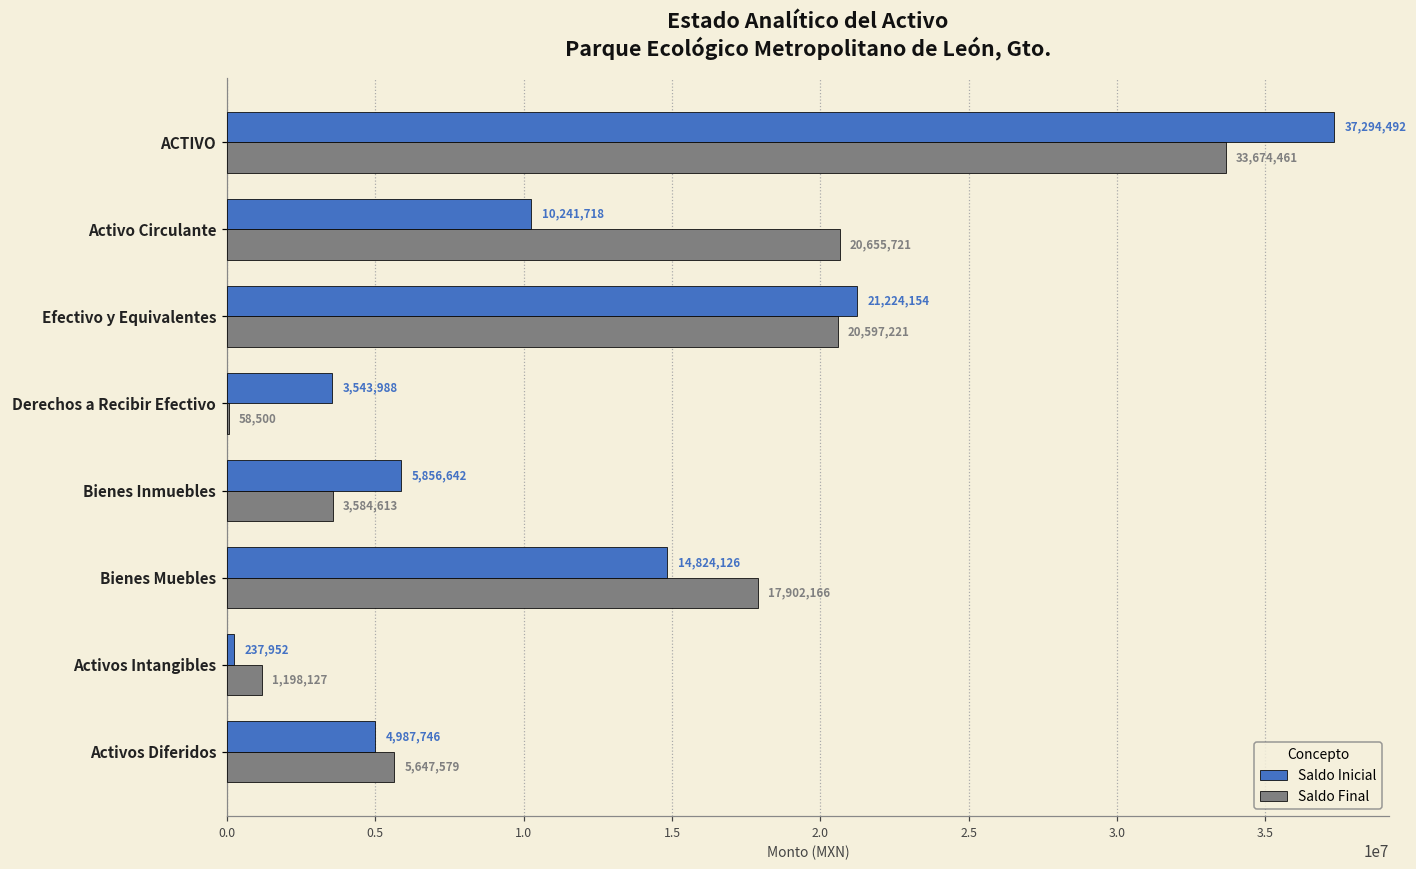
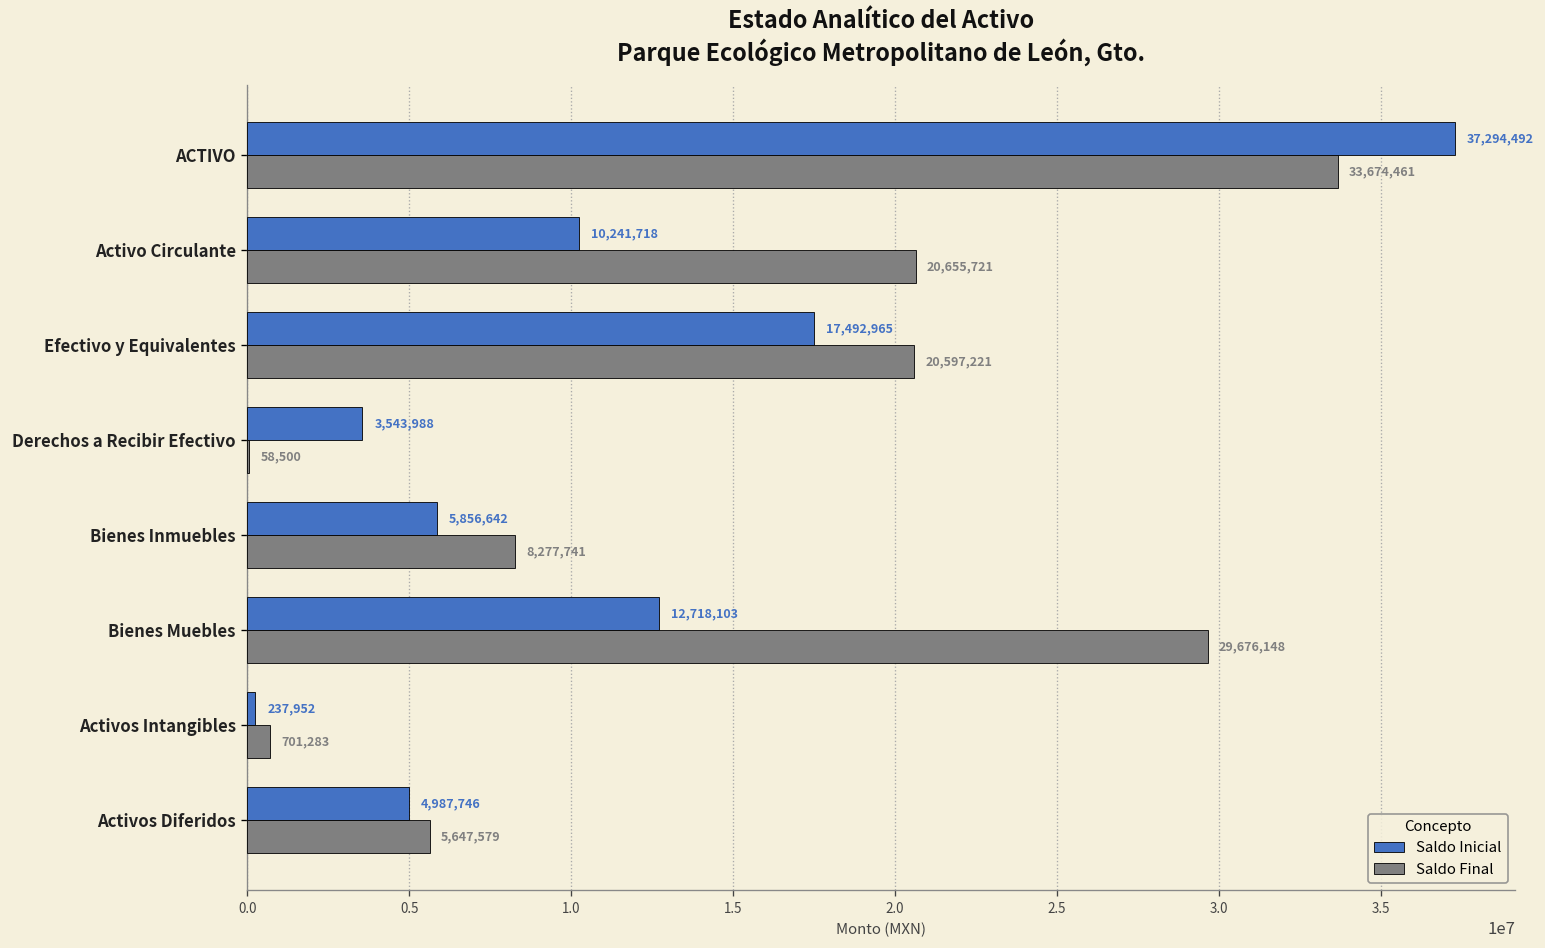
  {
    "Saldo Inicial": {
      "ACTIVO": "37,294,492",
      "Activo Circulante": "10,241,718",
-     "Efectivo y Equivalentes": "21,224,154",
+     "Efectivo y Equivalentes": "17,492,965",
      "Derechos a Recibir Efectivo": "3,543,988",
      "Bienes Inmuebles": "5,856,642",
-     "Bienes Muebles": "14,824,126",
+     "Bienes Muebles": "12,718,103",
      "Activos Intangibles": "237,952",
      "Activos Diferidos": "4,987,746"
    },
    "Saldo Final": {
      "ACTIVO": "33,674,461",
      "Activo Circulante": "20,655,721",
      "Efectivo y Equivalentes": "20,597,221",
      "Derechos a Recibir Efectivo": "58,500",
-     "Bienes Inmuebles": "3,584,613",
-     "Bienes Muebles": "17,902,166",
-     "Activos Intangibles": "1,198,127",
+     "Bienes Inmuebles": "8,277,741",
+     "Bienes Muebles": "29,676,148",
+     "Activos Intangibles": "701,283",
      "Activos Diferidos": "5,647,579"
    }
  }
